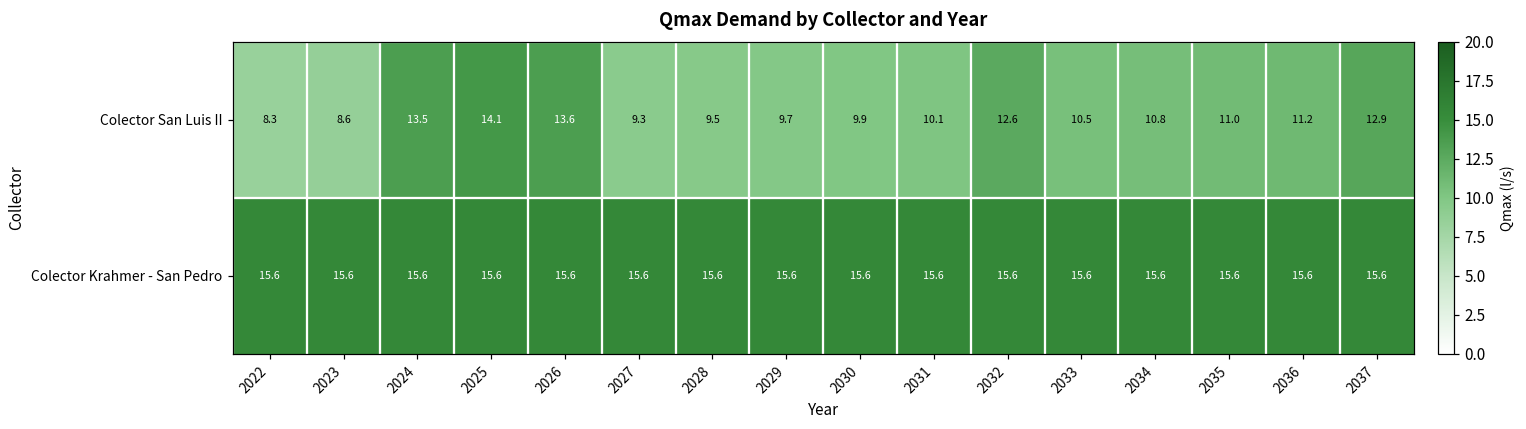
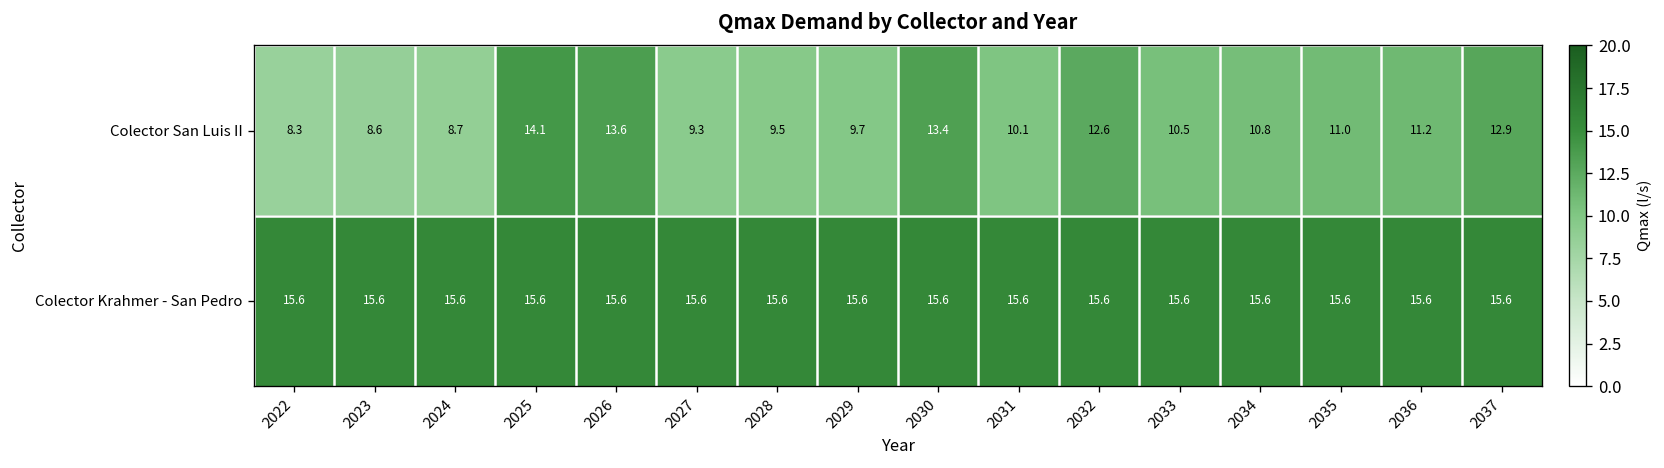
  {
    "Colector San Luis II": {
      "2022": 8.3,
      "2023": 8.6,
-     "2024": 13.5,
+     "2024": 8.7,
      "2025": 14.1,
      "2026": 13.6,
      "2027": 9.3,
      "2028": 9.5,
      "2029": 9.7,
-     "2030": 9.9,
+     "2030": 13.4,
      "2031": 10.1,
      "2032": 12.6,
      "2033": 10.5,
      "2034": 10.8,
      "2035": 11.0,
      "2036": 11.2,
      "2037": 12.9
    },
    "Colector Krahmer - San Pedro": {
      "2022": 15.6,
      "2023": 15.6,
      "2024": 15.6,
      "2025": 15.6,
      "2026": 15.6,
      "2027": 15.6,
      "2028": 15.6,
      "2029": 15.6,
      "2030": 15.6,
      "2031": 15.6,
      "2032": 15.6,
      "2033": 15.6,
      "2034": 15.6,
      "2035": 15.6,
      "2036": 15.6,
      "2037": 15.6
    }
  }
